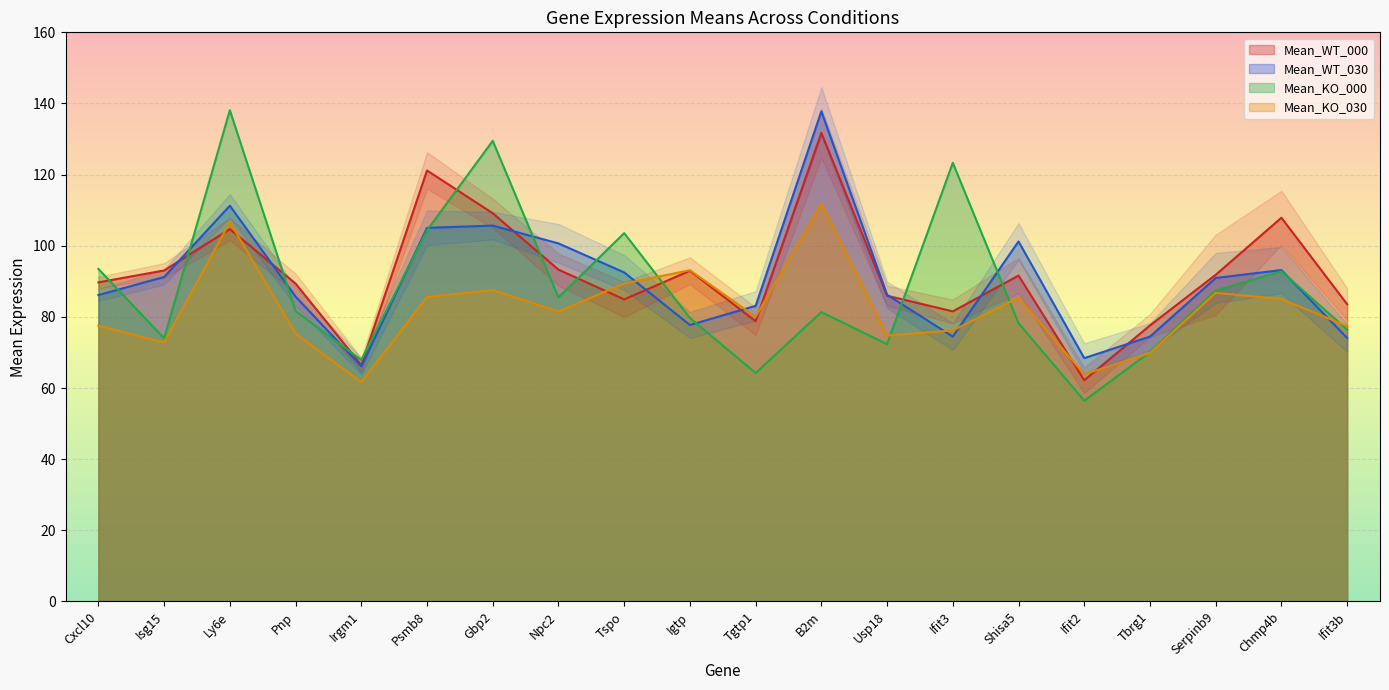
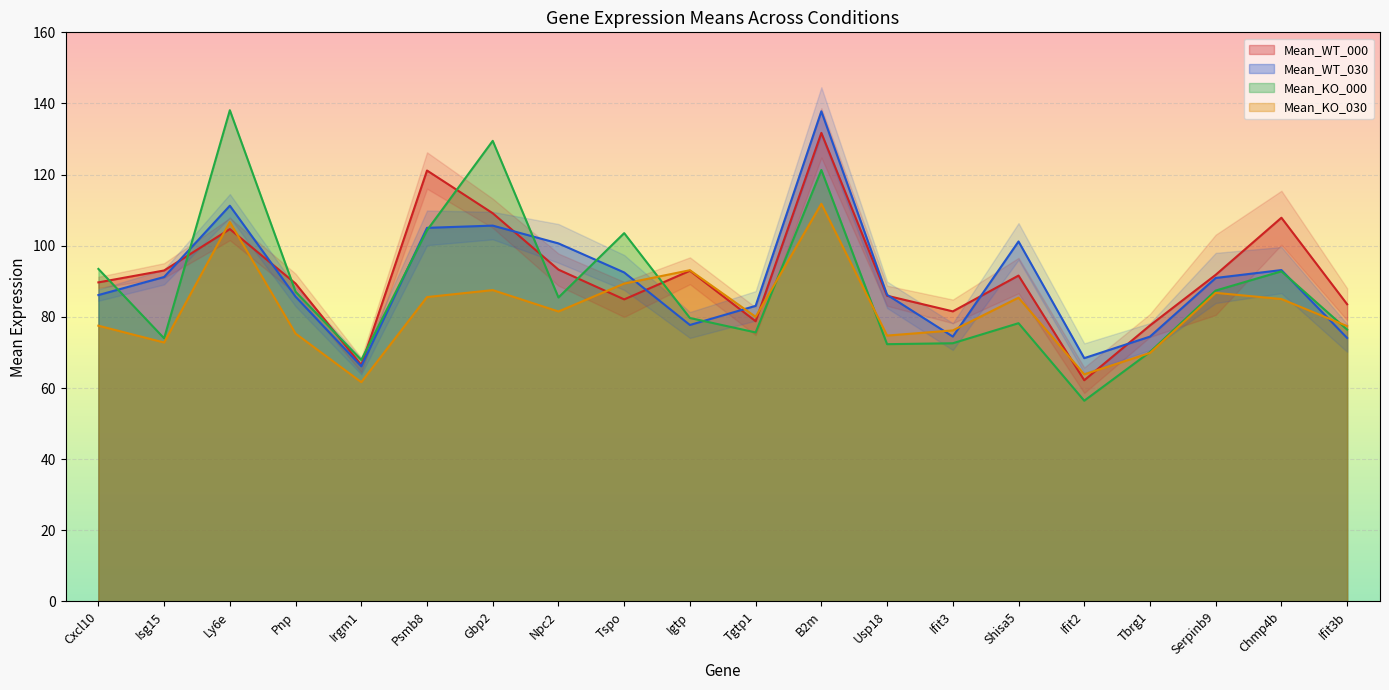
  {
    "Mean_KO_000": {
      "Cxcl10": 93,
      "Isg15": 74,
      "Ly6e": 138,
-     "Pnp": 82,
+     "Pnp": 87,
      "Gbp2": 129,
      "Npc2": 85,
      "Tspo": 104,
      "Igtp": 80,
-     "Tgtp1": 64,
-     "B2m": 81,
+     "Tgtp1": 76,
+     "B2m": 121,
      "Usp18": 72,
-     "Ifit3": 123,
+     "Ifit3": 73,
      "Shisa5": 78,
      "Ifit2": 56,
      "Ifit3b": 76
    }
  }
